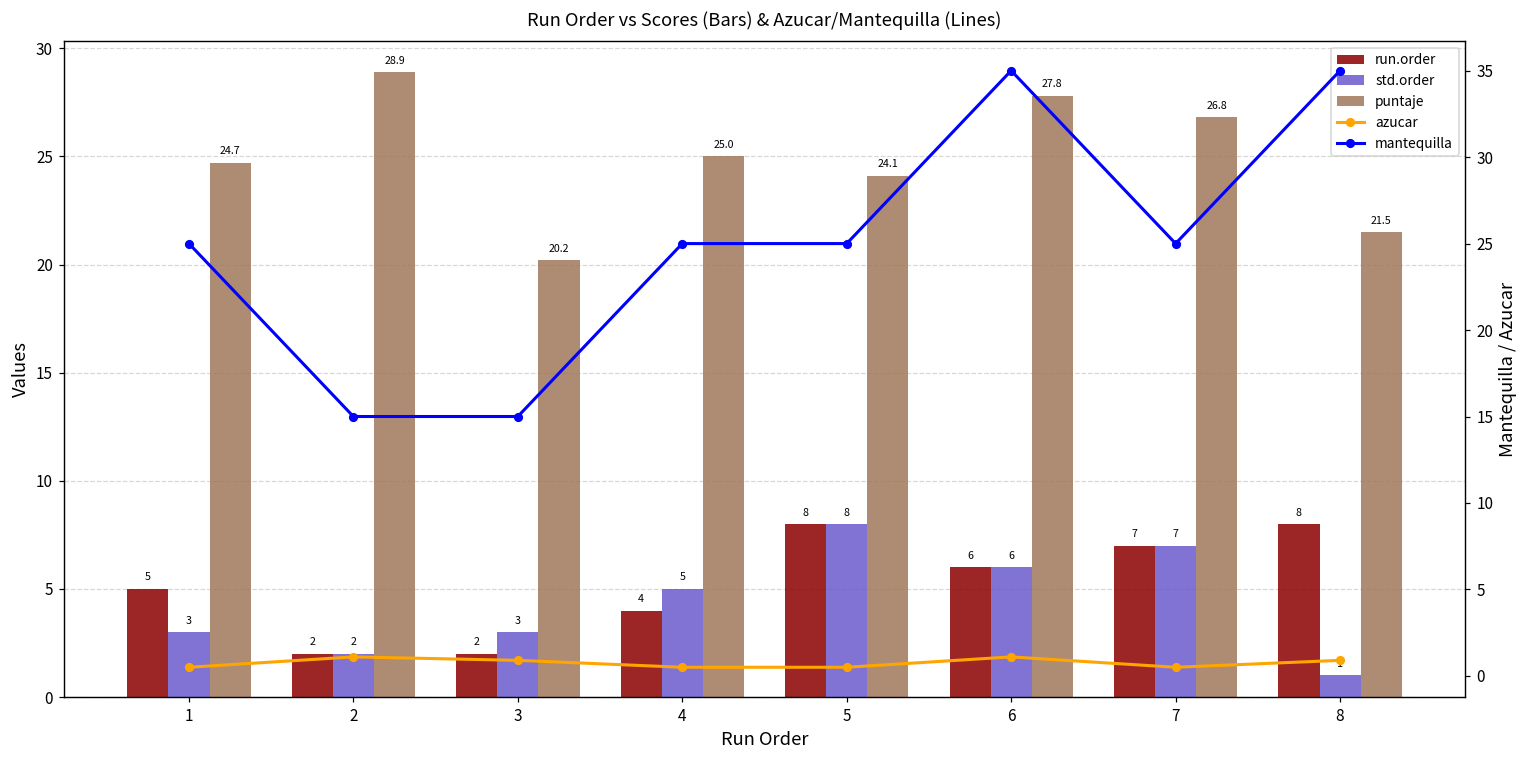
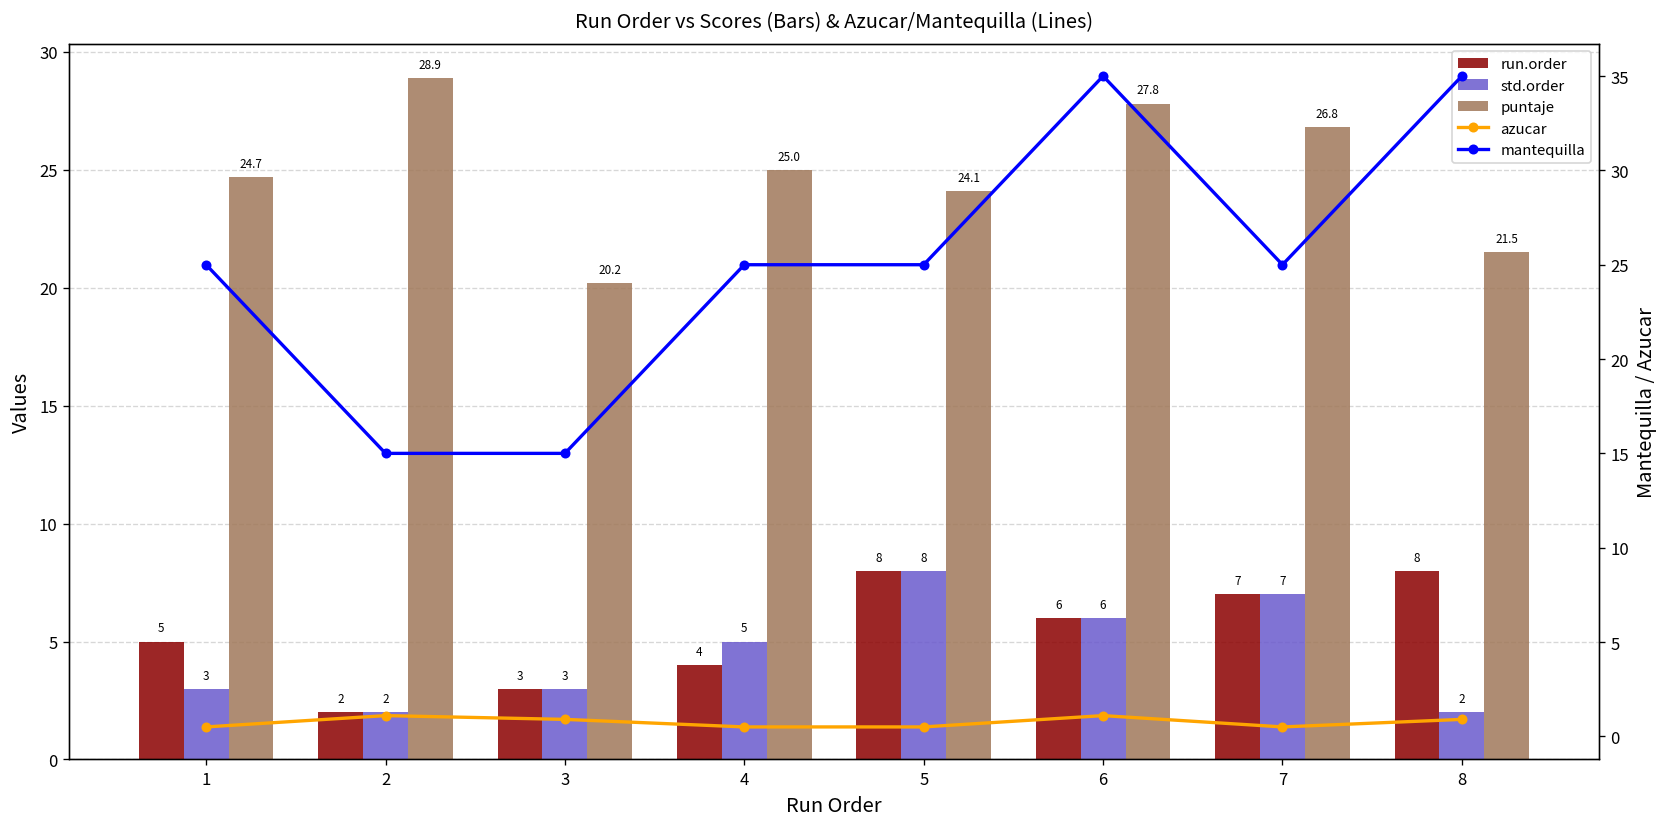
  {
    "run.order": {
      "1": 5,
      "2": 2,
-     "3": 2,
+     "3": 3,
      "4": 4,
      "5": 8,
      "6": 6,
      "7": 7,
      "8": 8
    },
    "std.order": {
      "1": 3,
      "2": 2,
      "3": 3,
      "4": 5,
      "5": 8,
      "6": 6,
      "7": 7,
-     "8": 1
+     "8": 2
    },
    "puntaje": {
      "1": 24.7,
      "2": 28.9,
      "3": 20.2,
      "4": 25.0,
      "5": 24.1,
      "6": 27.8,
      "7": 26.8,
      "8": 21.5
    }
  }
